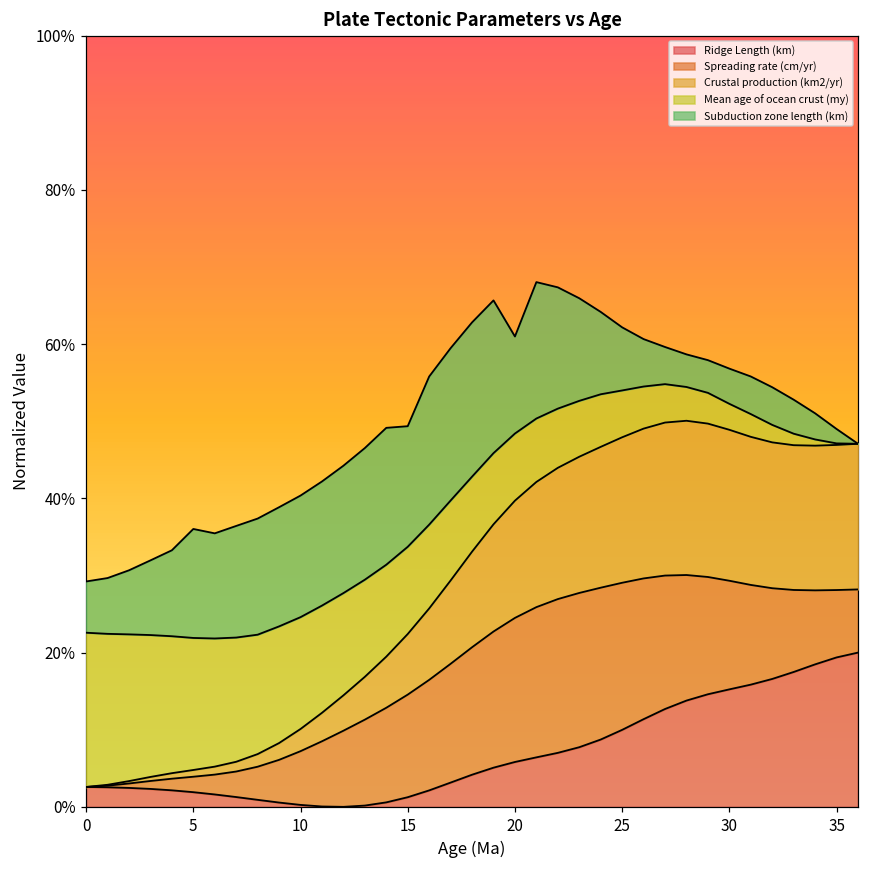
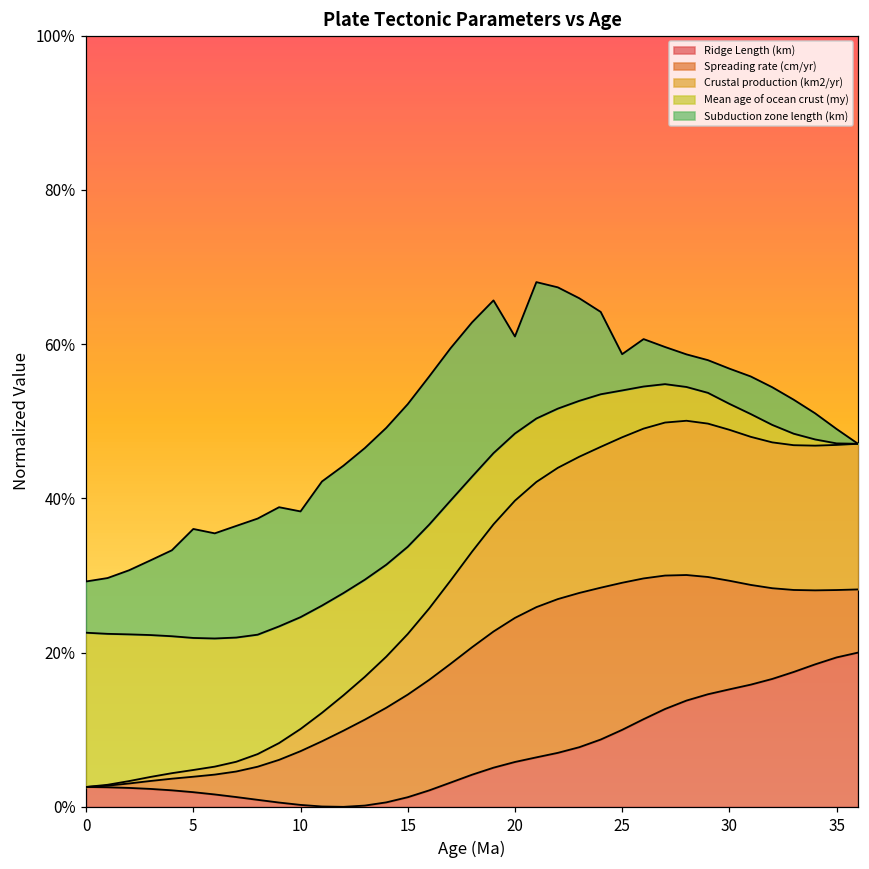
  {
    "Subduction zone length (km)": {
      "0": "7%",
      "5": "14%",
-     "10": "16%",
-     "15": "16%",
+     "10": "14%",
+     "15": "18%",
      "20": "13%",
-     "25": "8%",
+     "25": "5%",
      "30": "5%",
      "35": "2%"
    }
  }
